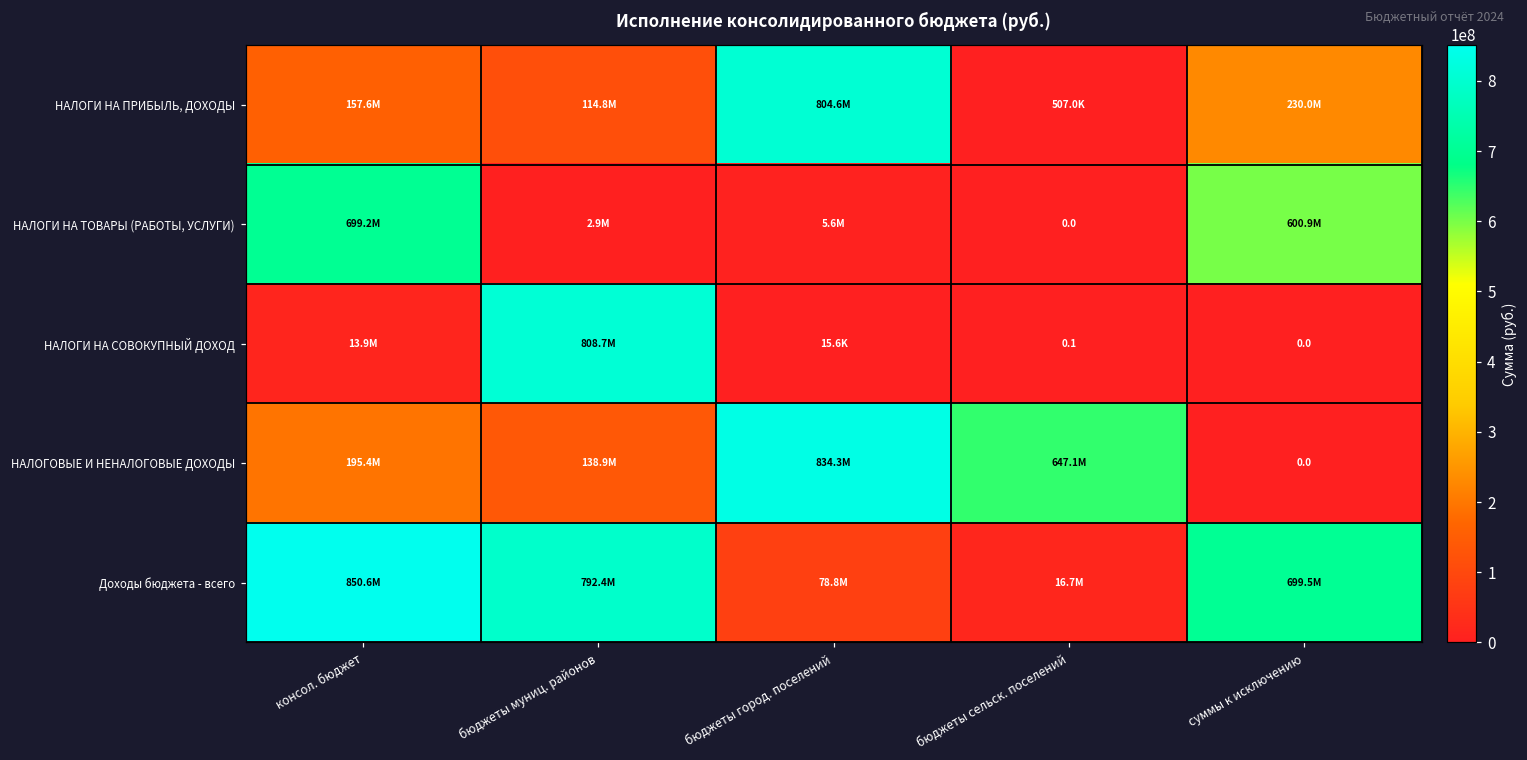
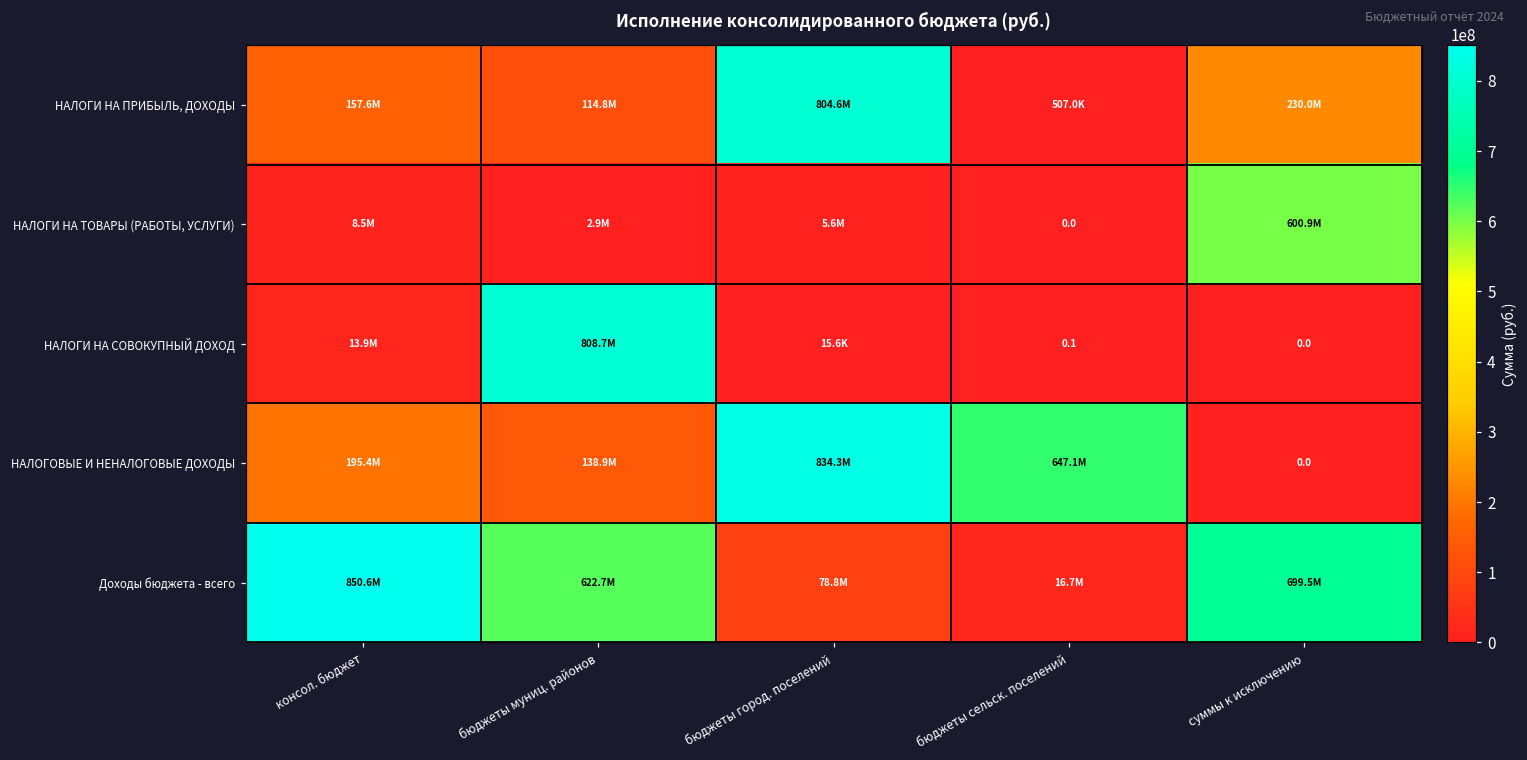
  {
    "НАЛОГИ НА ПРИБЫЛЬ, ДОХОДЫ": {
      "консол. бюджет": "157.6M",
      "бюджеты муниц. районов": "114.8M",
      "бюджеты город. поселений": "804.6M",
      "бюджеты сельск. поселений": "507.0K",
      "суммы к исключению": "230.0M"
    },
    "НАЛОГИ НА ТОВАРЫ (РАБОТЫ, УСЛУГИ)": {
-     "консол. бюджет": "699.2M",
+     "консол. бюджет": "8.5M",
      "бюджеты муниц. районов": "2.9M",
      "бюджеты город. поселений": "5.6M",
      "бюджеты сельск. поселений": "0.0",
      "суммы к исключению": "600.9M"
    },
    "НАЛОГИ НА СОВОКУПНЫЙ ДОХОД": {
      "консол. бюджет": "13.9M",
      "бюджеты муниц. районов": "808.7M",
      "бюджеты город. поселений": "15.6K",
      "бюджеты сельск. поселений": "0.1",
      "суммы к исключению": "0.0"
    },
    "НАЛОГОВЫЕ И НЕНАЛОГОВЫЕ ДОХОДЫ": {
      "консол. бюджет": "195.4M",
      "бюджеты муниц. районов": "138.9M",
      "бюджеты город. поселений": "834.3M",
      "бюджеты сельск. поселений": "647.1M",
      "суммы к исключению": "0.0"
    },
    "Доходы бюджета - всего": {
      "консол. бюджет": "850.6M",
-     "бюджеты муниц. районов": "792.4M",
+     "бюджеты муниц. районов": "622.7M",
      "бюджеты город. поселений": "78.8M",
      "бюджеты сельск. поселений": "16.7M",
      "суммы к исключению": "699.5M"
    }
  }
